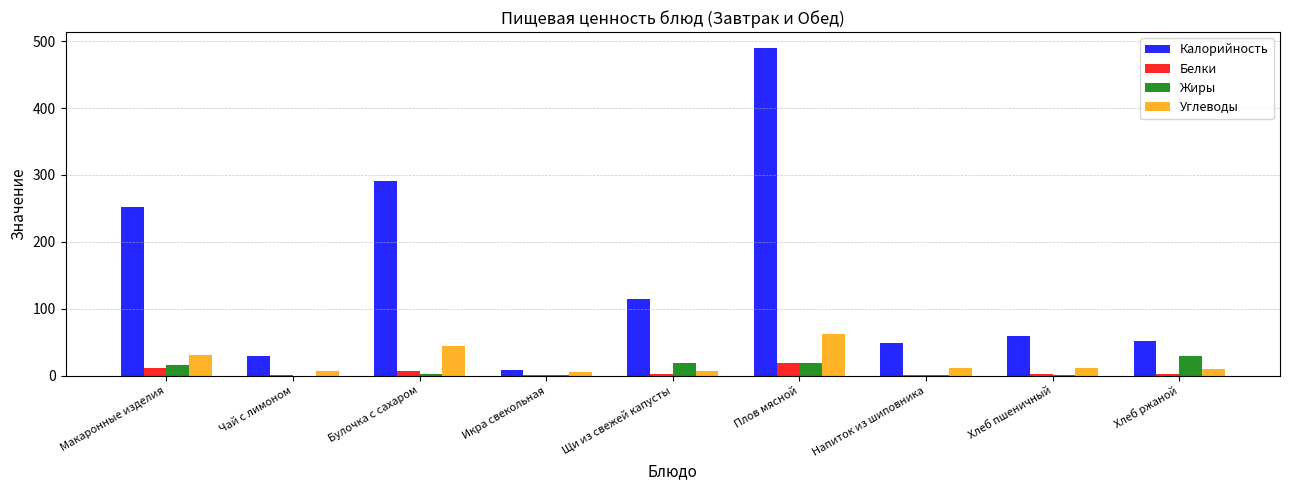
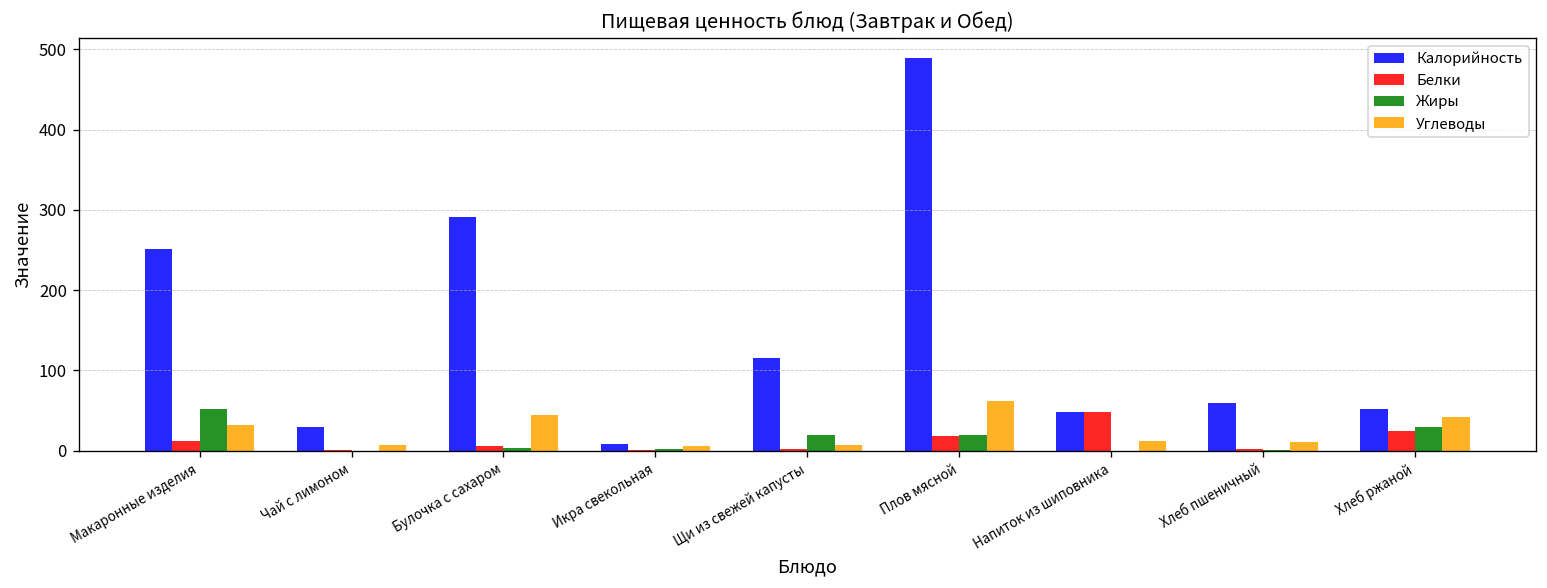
  {
    "Калорийность": {
      "Макаронные изделия": 250,
      "Чай с лимоном": 30,
      "Булочка с сахаром": 290,
      "Икра свекольная": 10,
      "Щи из свежей капусты": 120,
      "Плов мясной": 490,
      "Напиток из шиповника": 50,
      "Хлеб пшеничный": 60,
      "Хлеб ржаной": 50
    },
    "Белки": {
      "Макаронные изделия": 10,
      "Булочка с сахаром": 10,
      "Плов мясной": 20,
-     "Напиток из шиповника": 0,
-     "Хлеб ржаной": 0
+     "Напиток из шиповника": 50,
+     "Хлеб ржаной": 20
    },
    "Жиры": {
-     "Макаронные изделия": 20,
+     "Макаронные изделия": 50,
      "Чай с лимоном": 0,
      "Щи из свежей капусты": 20,
      "Плов мясной": 20,
      "Хлеб ржаной": 30
    },
    "Углеводы": {
      "Макаронные изделия": 30,
      "Чай с лимоном": 10,
      "Булочка с сахаром": 40,
      "Икра свекольная": 10,
      "Щи из свежей капусты": 10,
      "Плов мясной": 60,
      "Напиток из шиповника": 10,
      "Хлеб пшеничный": 10,
-     "Хлеб ржаной": 10
+     "Хлеб ржаной": 40
    }
  }
